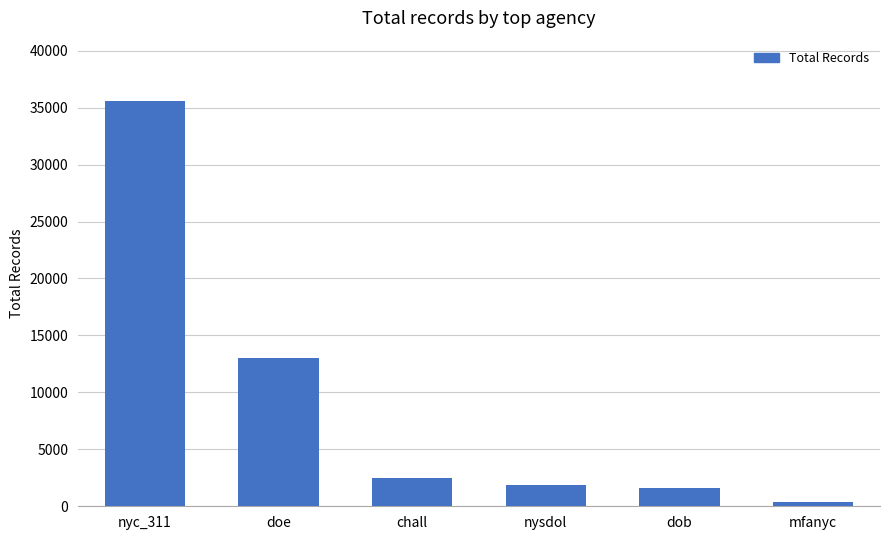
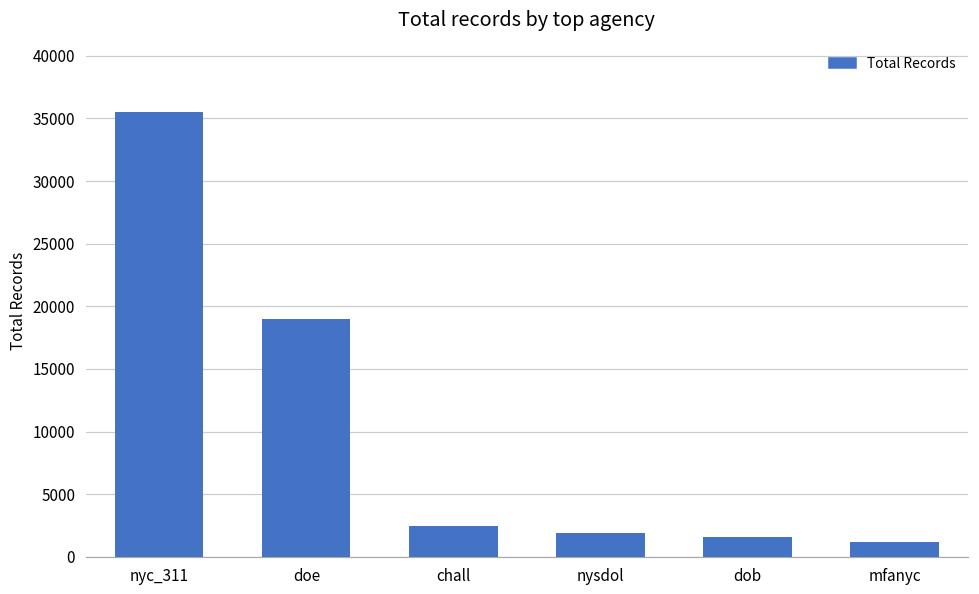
  {
    "nyc_311": 35500,
-   "doe": 13000,
+   "doe": 19000,
    "chall": 2500,
    "nysdol": 1900,
    "dob": 1600,
-   "mfanyc": 400
+   "mfanyc": 1200
  }
